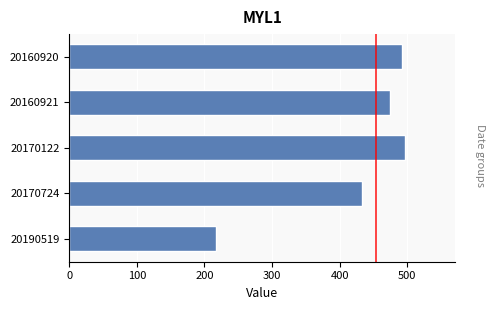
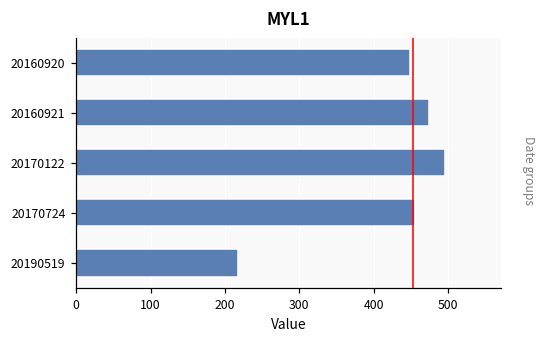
  {
-   "20160920": 490,
+   "20160920": 450,
    "20160921": 470,
    "20170122": 500,
-   "20170724": 430,
+   "20170724": 460,
    "20190519": 220
  }
